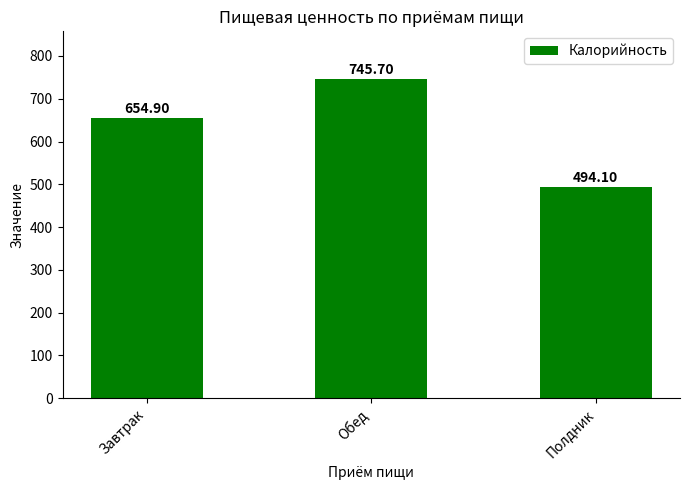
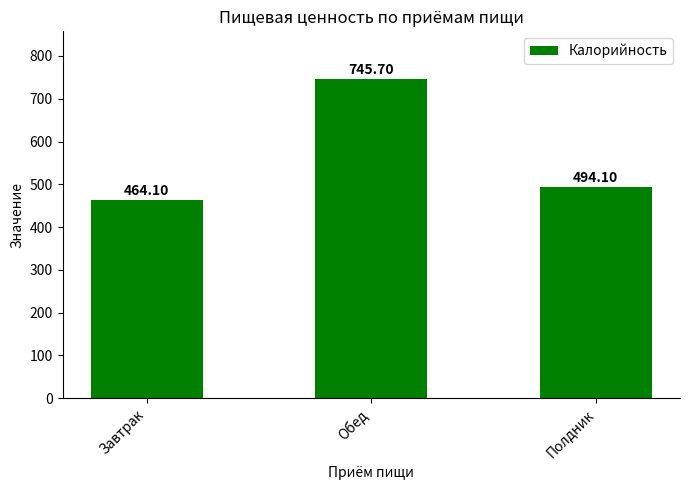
  {
-   "Завтрак": 654.90,
+   "Завтрак": 464.10,
    "Обед": 745.70,
    "Полдник": 494.10
  }
